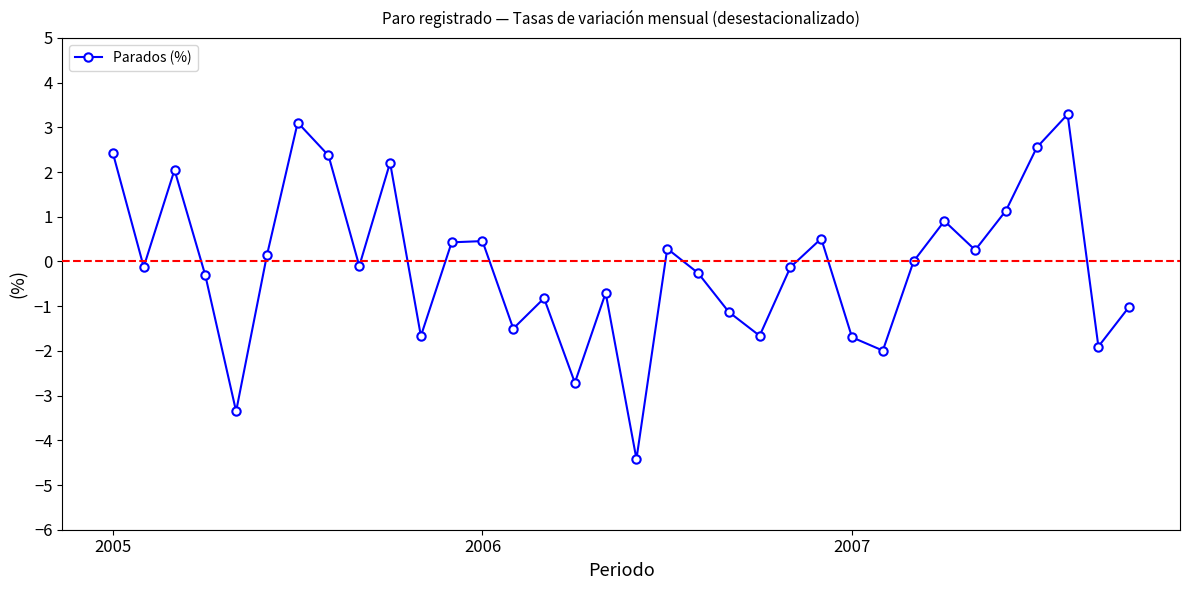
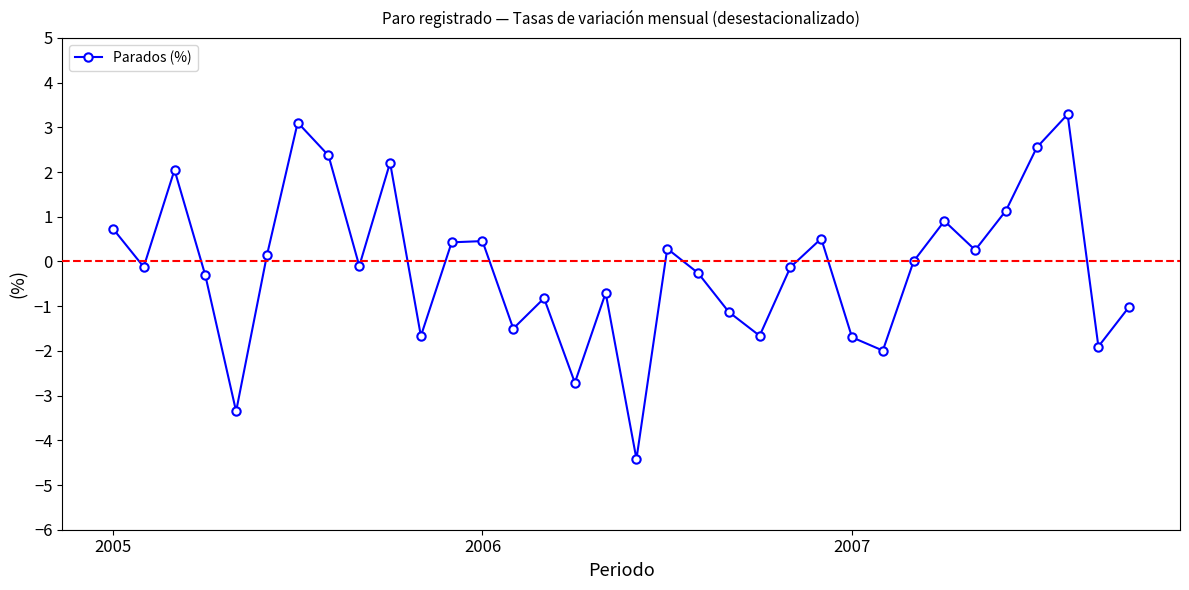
  {
-   "2005": 2.4,
+   "2005": 0.7,
    "2006": 0.5,
    "2007": -1.7
  }
